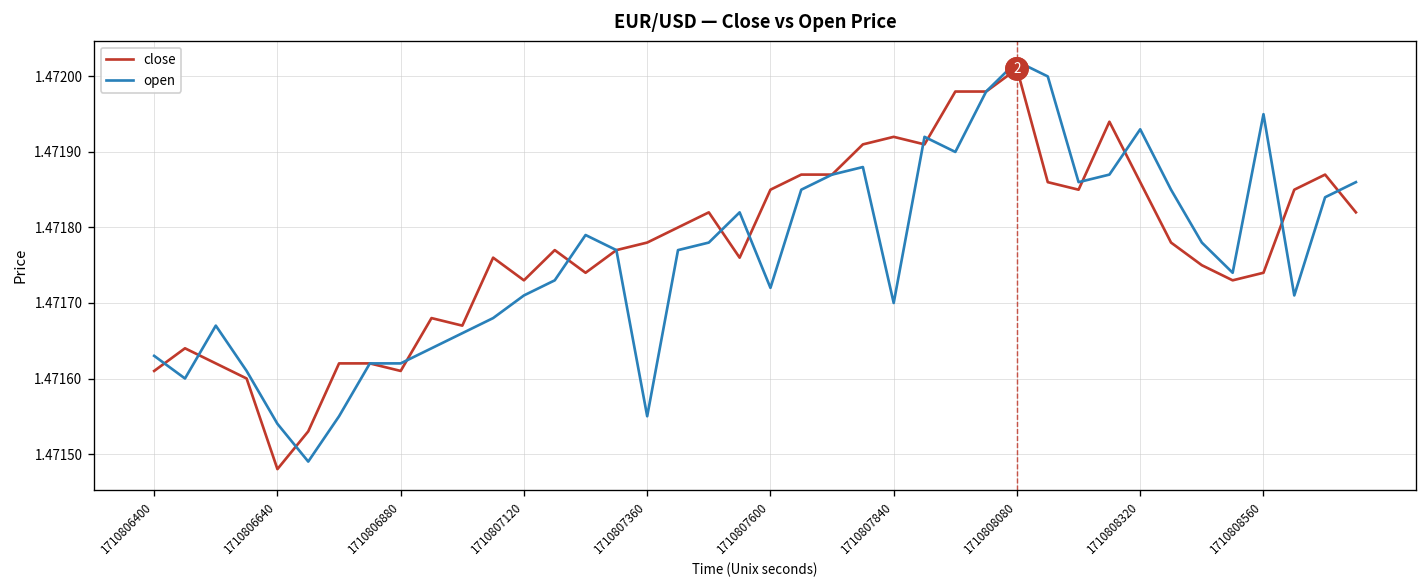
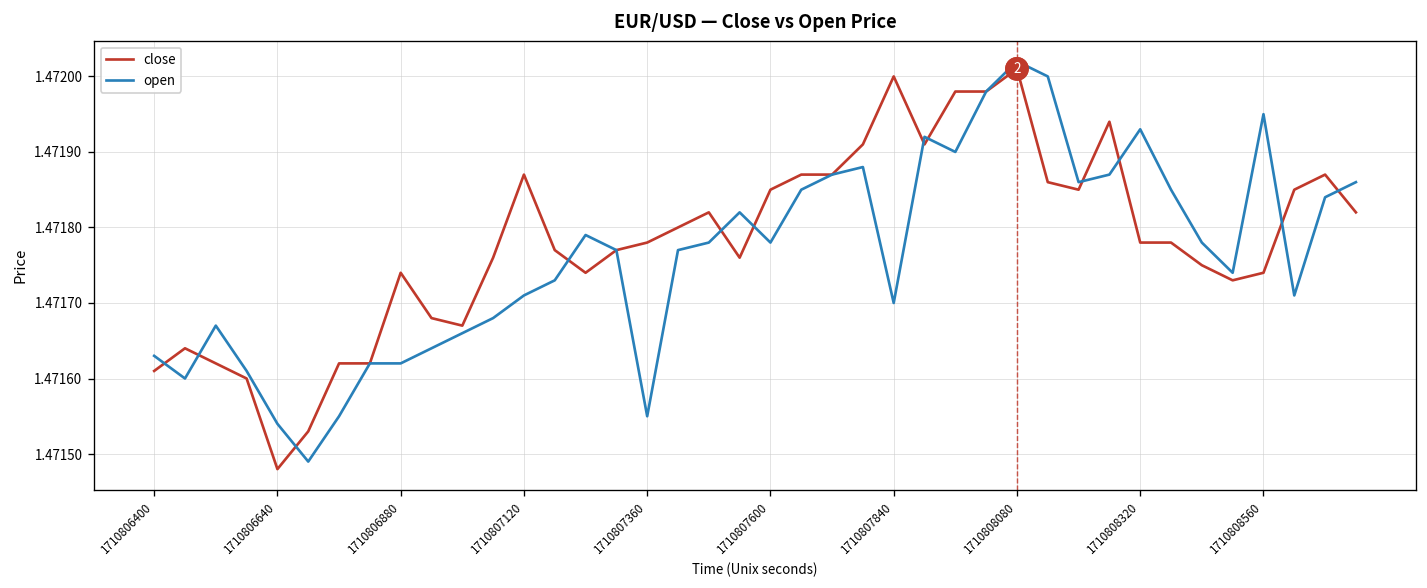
  {
    "close": {
      "1710806400": 1.47161,
      "1710806640": 1.47148,
-     "1710806880": 1.47161,
-     "1710807120": 1.47173,
+     "1710806880": 1.47174,
+     "1710807120": 1.47187,
      "1710807360": 1.47178,
      "1710807600": 1.47185,
-     "1710807840": 1.47192,
-     "1710808320": 1.47186,
+     "1710807840": 1.47200,
+     "1710808320": 1.47178,
      "1710808560": 1.47174
    },
    "open": {
      "1710806400": 1.47163,
      "1710806640": 1.47154,
      "1710806880": 1.47162,
      "1710807120": 1.47171,
      "1710807360": 1.47155,
-     "1710807600": 1.47172,
+     "1710807600": 1.47178,
      "1710807840": 1.47170,
      "1710808320": 1.47193,
      "1710808560": 1.47195
    }
  }
